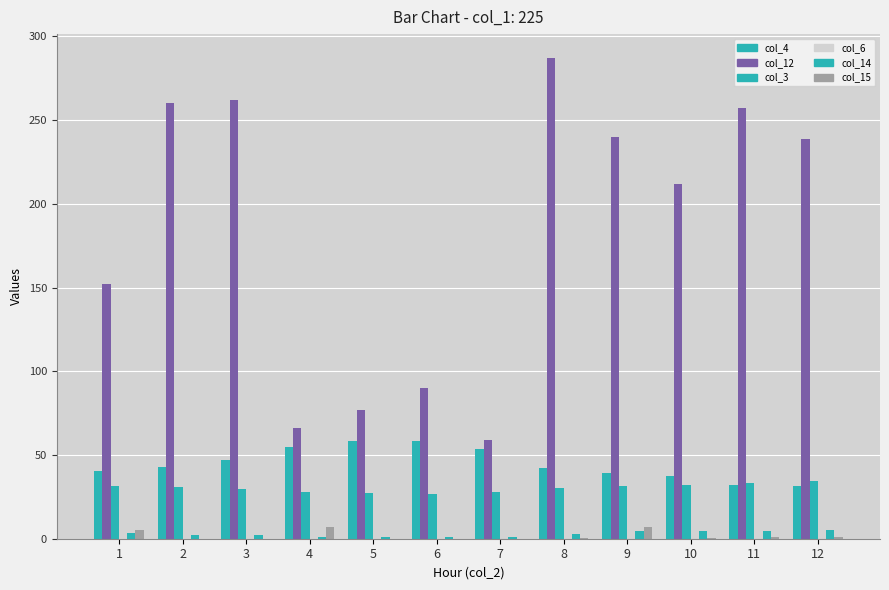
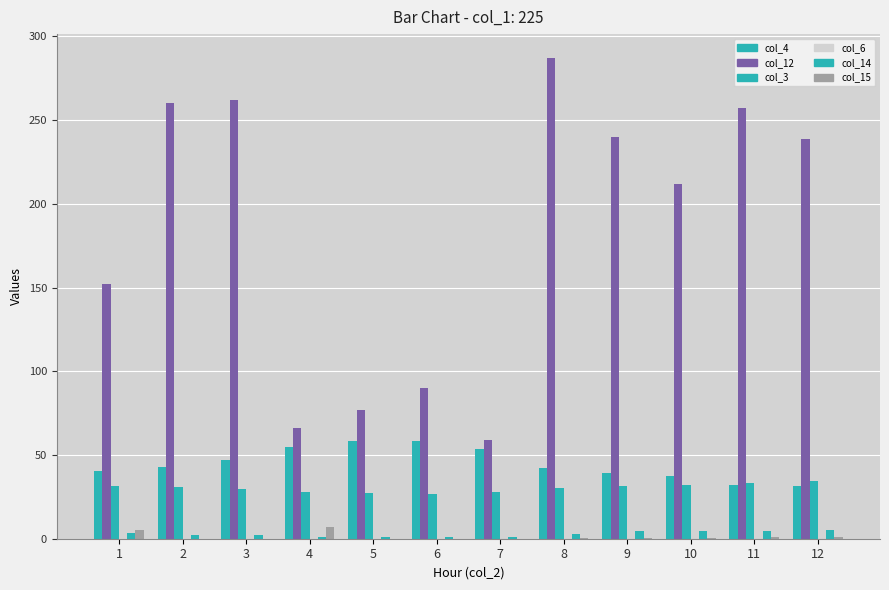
  {
    "col_12": {
      "1": 152,
      "2": 260,
      "3": 262,
      "4": 66,
      "5": 77,
      "6": 90,
      "7": 59,
      "8": 287,
      "9": 240,
      "10": 212,
      "11": 257,
      "12": 239
    },
    "col_6": {
      "1": 0,
      "2": 0,
      "3": 0,
      "4": 0,
      "5": 0,
      "6": 0,
      "9": 2,
      "10": 2,
      "11": 3,
      "12": 3
    },
    "col_15": {
      "1": 5,
      "4": 7,
-     "9": 7
+     "9": 0
    }
  }
